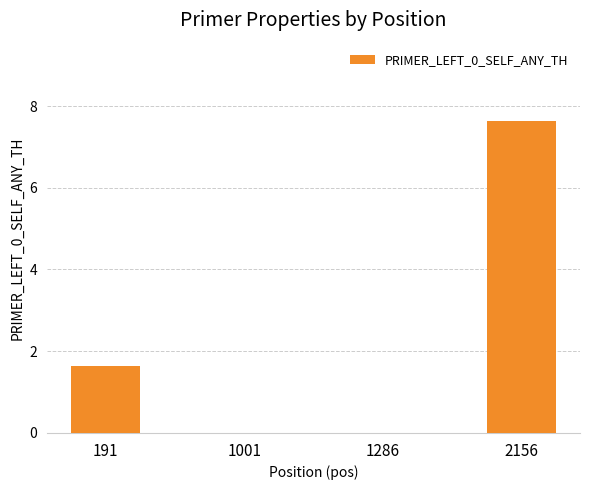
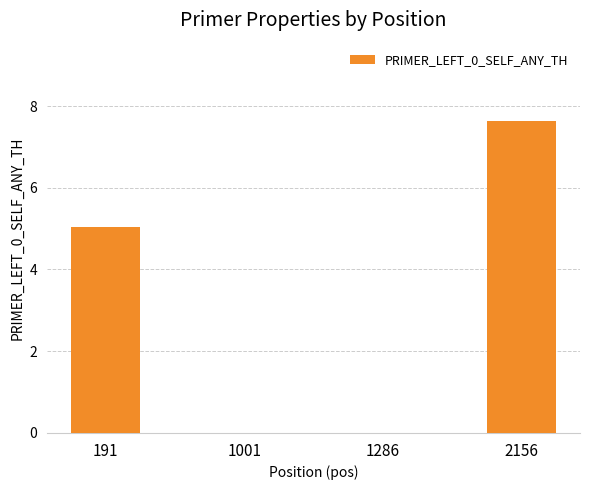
  {
-   "191": 1.6,
+   "191": 5.0,
    "1001": 0.0,
    "1286": 0.0,
    "2156": 7.6
  }
